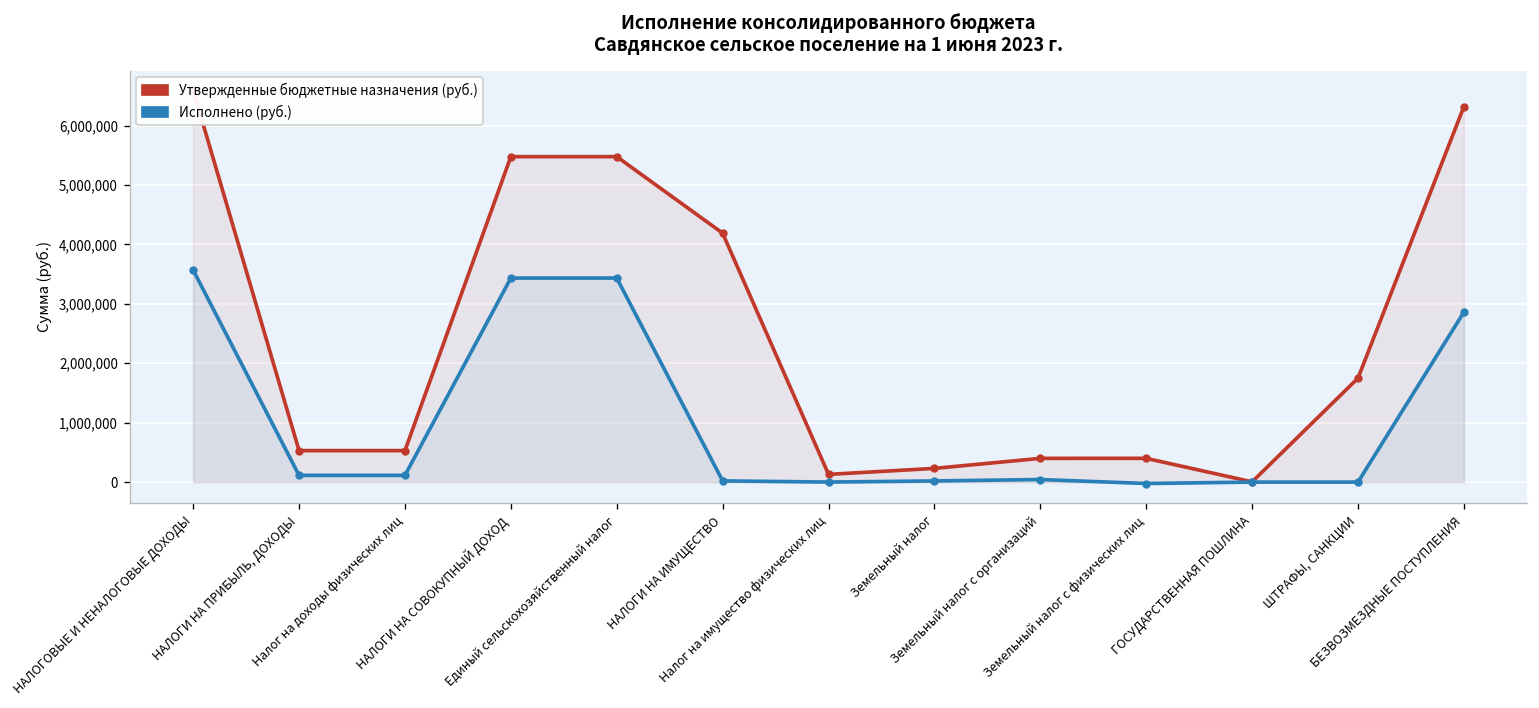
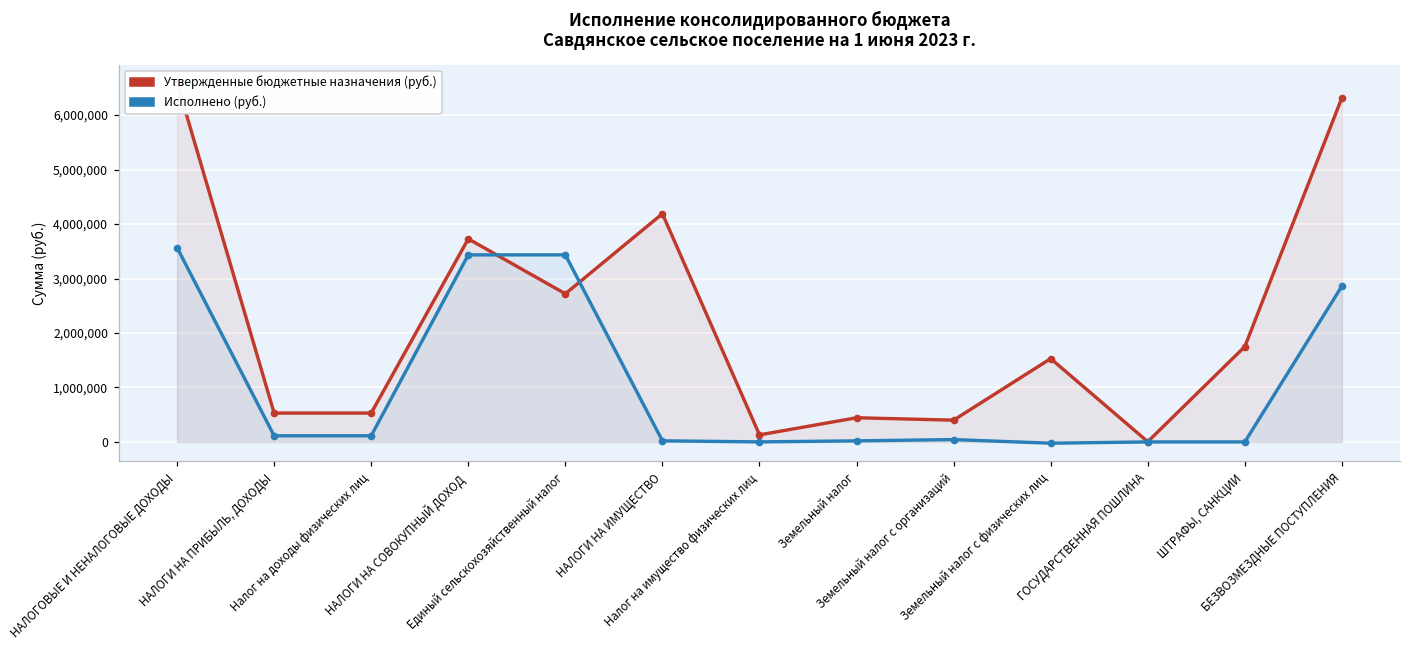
  {
    "Утвержденные бюджетные назначения (руб.)": {
      "НАЛОГИ НА ПРИБЫЛЬ, ДОХОДЫ": "500,000",
      "Налог на доходы физических лиц": "500,000",
-     "НАЛОГИ НА СОВОКУПНЫЙ ДОХОД": "5,500,000",
-     "Единый сельскохозяйственный налог": "5,500,000",
+     "НАЛОГИ НА СОВОКУПНЫЙ ДОХОД": "3,700,000",
+     "Единый сельскохозяйственный налог": "2,700,000",
      "НАЛОГИ НА ИМУЩЕСТВО": "4,200,000",
      "Налог на имущество физических лиц": "100,000",
-     "Земельный налог": "200,000",
+     "Земельный налог": "400,000",
      "Земельный налог с организаций": "400,000",
-     "Земельный налог с физических лиц": "400,000",
+     "Земельный налог с физических лиц": "1,500,000",
      "ШТРАФЫ, САНКЦИИ": "1,700,000",
      "БЕЗВОЗМЕЗДНЫЕ ПОСТУПЛЕНИЯ": "6,300,000"
    }
  }
